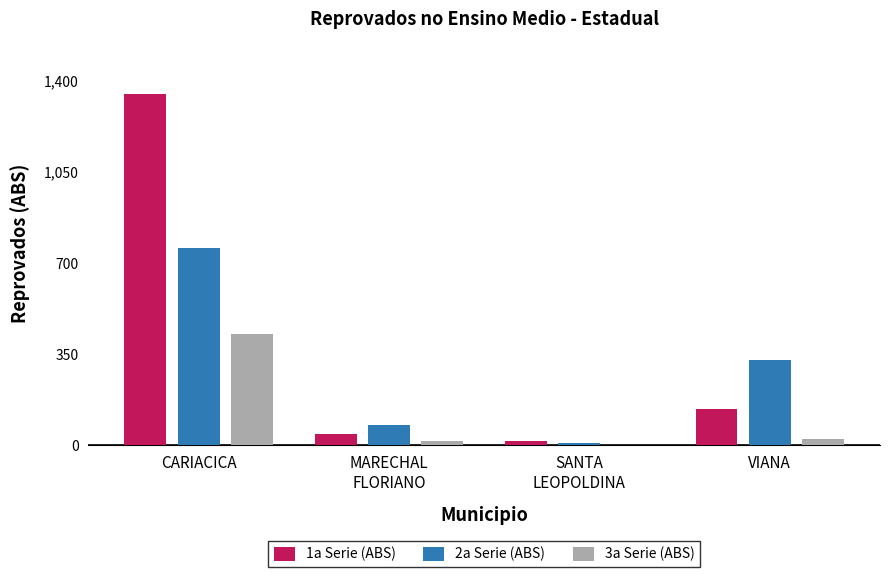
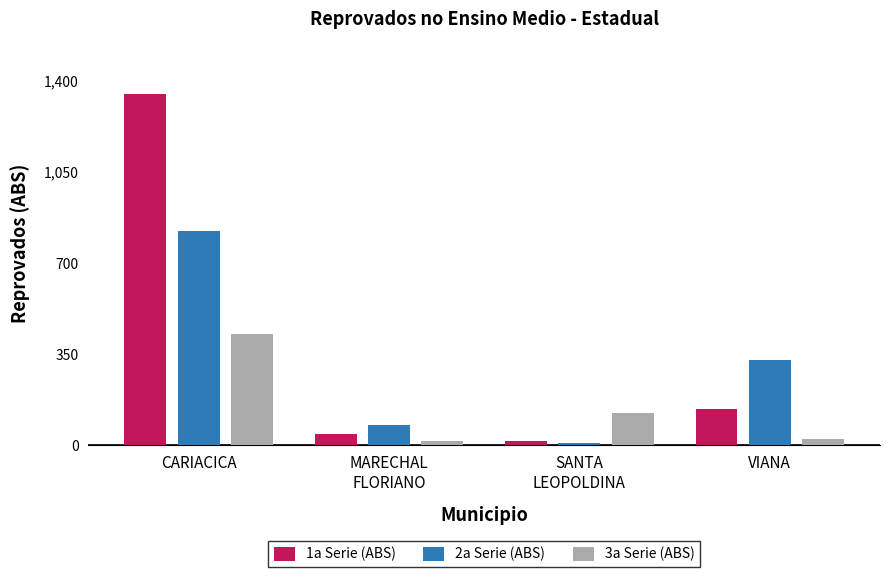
  {
    "1a Serie (ABS)": {
      "CARIACICA": "1,350",
      "MARECHAL FLORIANO": "50",
      "SANTA LEOPOLDINA": "20",
      "VIANA": "140"
    },
    "2a Serie (ABS)": {
-     "CARIACICA": "760",
+     "CARIACICA": "820",
      "MARECHAL FLORIANO": "80",
      "SANTA LEOPOLDINA": "10",
      "VIANA": "330"
    },
    "3a Serie (ABS)": {
      "CARIACICA": "430",
      "MARECHAL FLORIANO": "20",
-     "SANTA LEOPOLDINA": "0",
+     "SANTA LEOPOLDINA": "130",
      "VIANA": "20"
    }
  }
